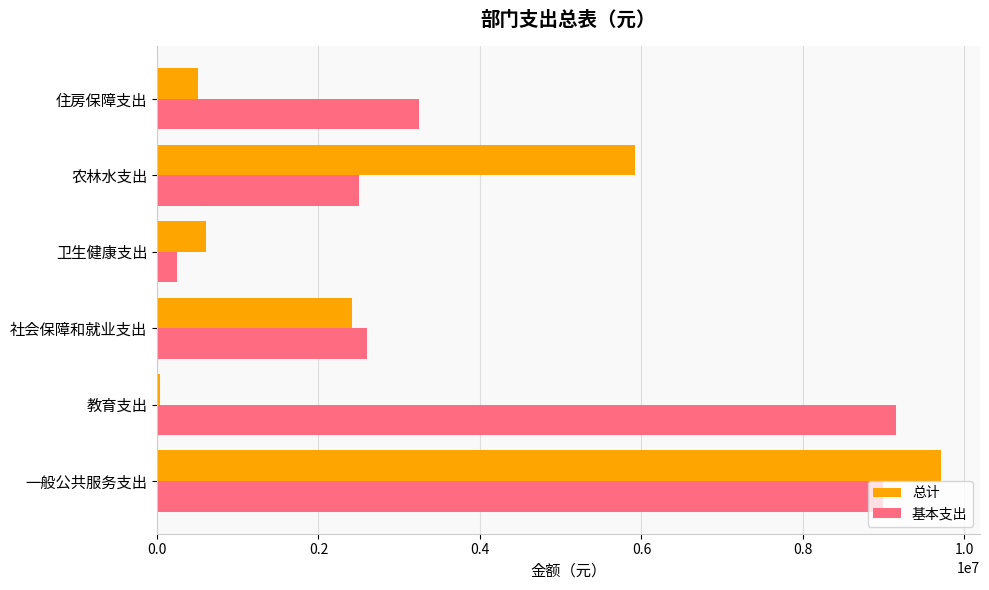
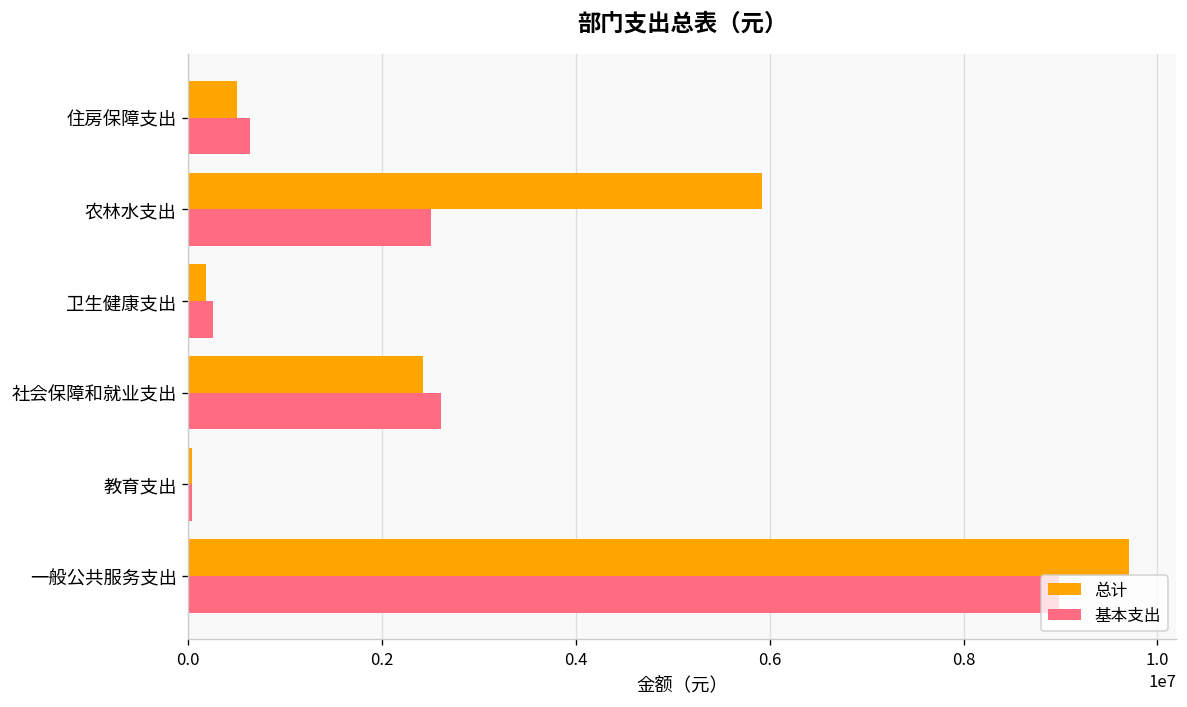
  {
    "总计": {
      "住房保障支出": 500000,
      "农林水支出": 5900000,
-     "卫生健康支出": 600000,
+     "卫生健康支出": 200000,
      "社会保障和就业支出": 2400000,
      "教育支出": 0,
      "一般公共服务支出": 9700000
    },
    "基本支出": {
-     "住房保障支出": 3200000,
+     "住房保障支出": 600000,
      "农林水支出": 2500000,
      "卫生健康支出": 300000,
      "社会保障和就业支出": 2600000,
-     "教育支出": 9100000
+     "教育支出": 0
    }
  }
